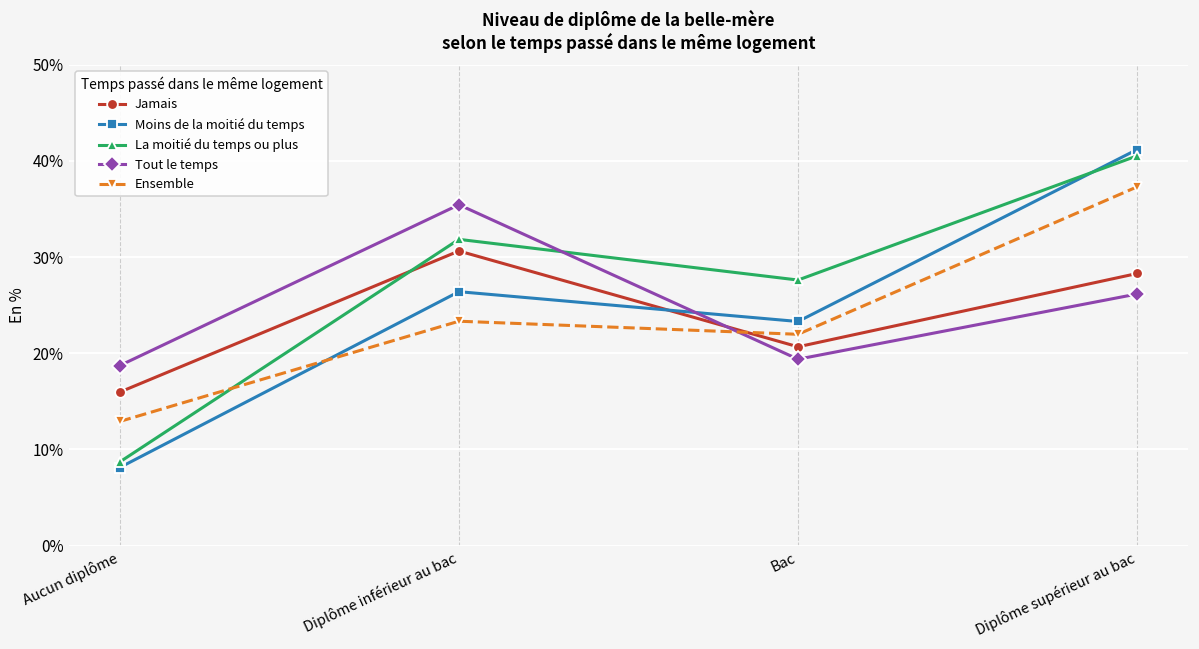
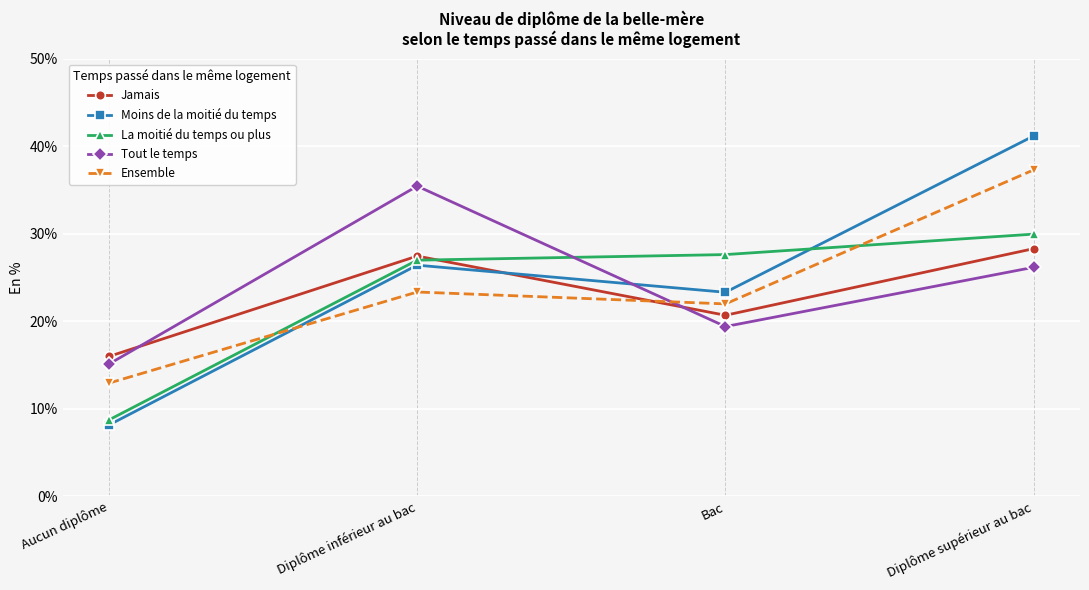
  {
    "Jamais": {
      "Aucun diplôme": "16%",
-     "Diplôme inférieur au bac": "31%",
+     "Diplôme inférieur au bac": "27%",
      "Bac": "21%",
      "Diplôme supérieur au bac": "28%"
    },
    "Moins de la moitié du temps": {
      "Aucun diplôme": "8%",
      "Diplôme inférieur au bac": "26%",
      "Bac": "23%",
      "Diplôme supérieur au bac": "41%"
    },
    "La moitié du temps ou plus": {
      "Aucun diplôme": "9%",
-     "Diplôme inférieur au bac": "32%",
+     "Diplôme inférieur au bac": "27%",
      "Bac": "28%",
-     "Diplôme supérieur au bac": "41%"
+     "Diplôme supérieur au bac": "30%"
    },
    "Tout le temps": {
-     "Aucun diplôme": "19%",
+     "Aucun diplôme": "15%",
      "Diplôme inférieur au bac": "35%",
      "Bac": "19%",
      "Diplôme supérieur au bac": "26%"
    },
    "Ensemble": {
      "Aucun diplôme": "13%",
      "Diplôme inférieur au bac": "23%",
      "Bac": "22%",
      "Diplôme supérieur au bac": "37%"
    }
  }
